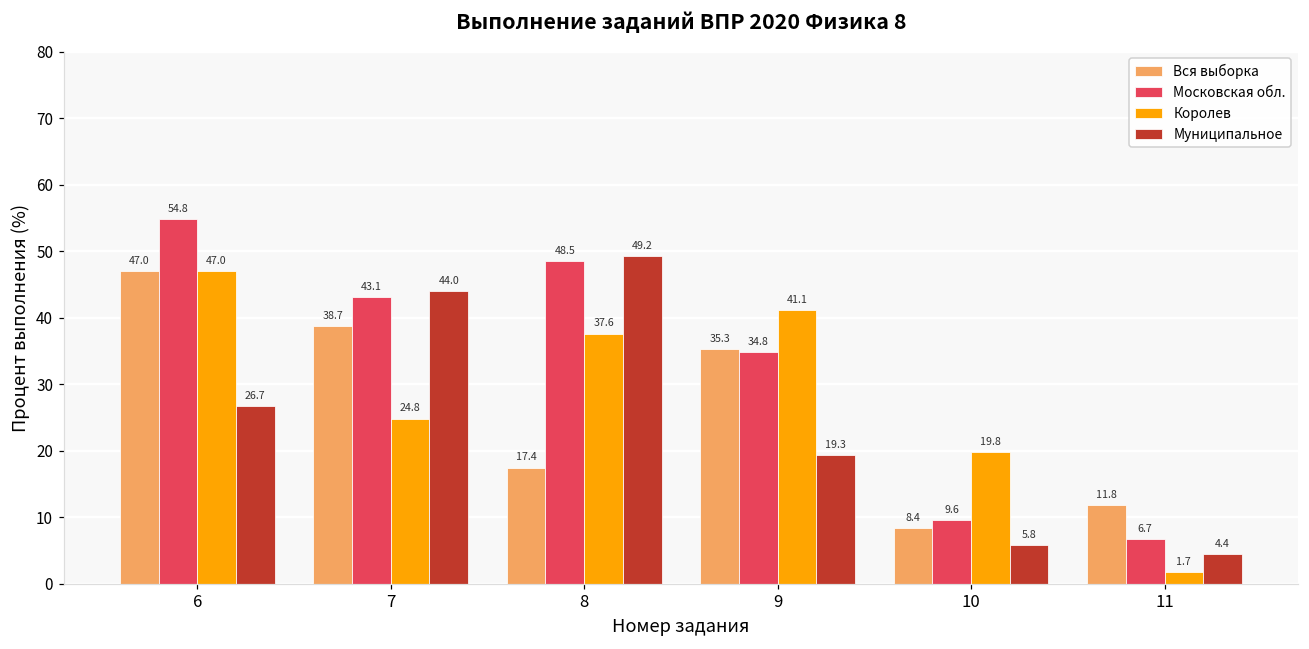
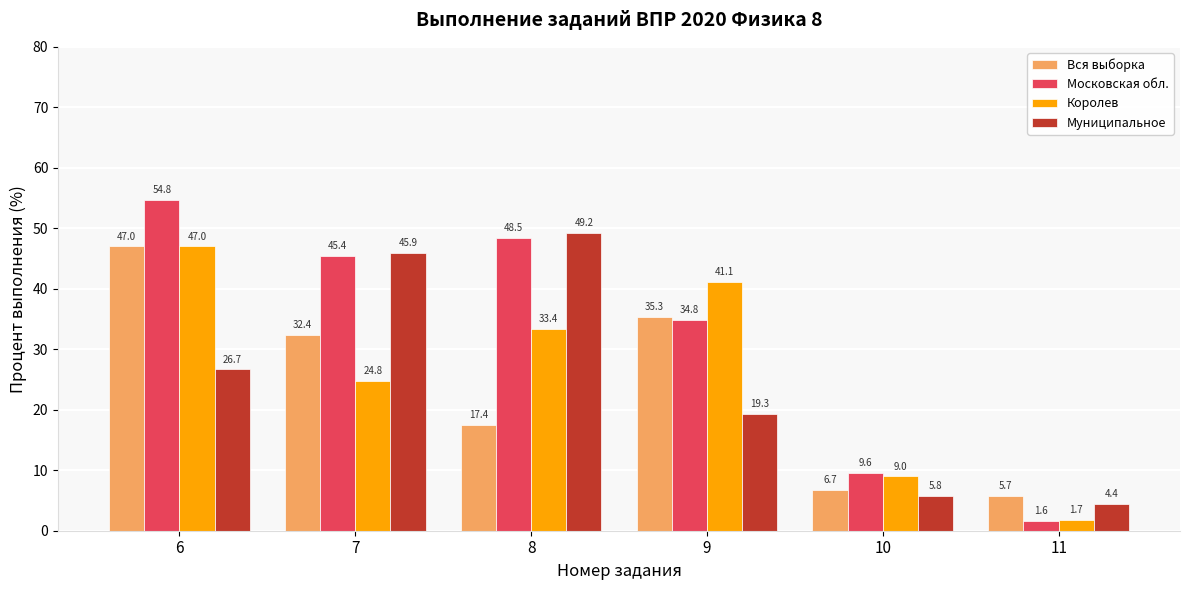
  {
    "Вся выборка": {
      "6": 47.0,
-     "7": 38.7,
+     "7": 32.4,
      "8": 17.4,
      "9": 35.3,
-     "10": 8.4,
-     "11": 11.8
+     "10": 6.7,
+     "11": 5.7
    },
    "Московская обл.": {
      "6": 54.8,
-     "7": 43.1,
+     "7": 45.4,
      "8": 48.5,
      "9": 34.8,
      "10": 9.6,
-     "11": 6.7
+     "11": 1.6
    },
    "Королев": {
      "6": 47.0,
      "7": 24.8,
-     "8": 37.6,
+     "8": 33.4,
      "9": 41.1,
-     "10": 19.8,
+     "10": 9.0,
      "11": 1.7
    },
    "Муниципальное": {
      "6": 26.7,
-     "7": 44.0,
+     "7": 45.9,
      "8": 49.2,
      "9": 19.3,
      "10": 5.8,
      "11": 4.4
    }
  }
